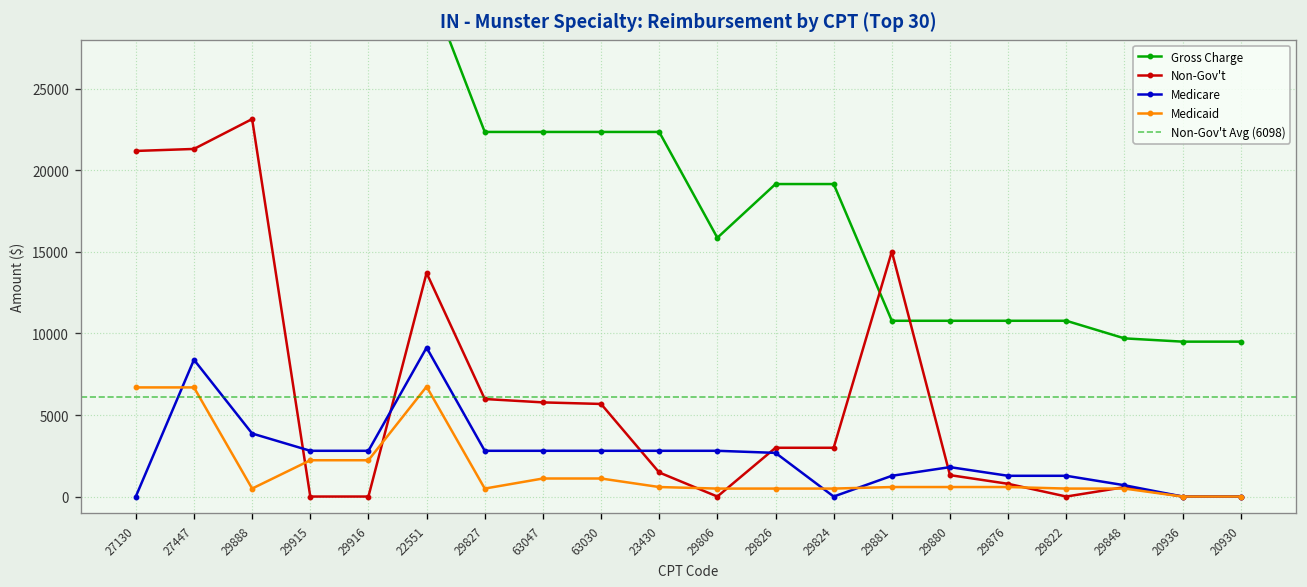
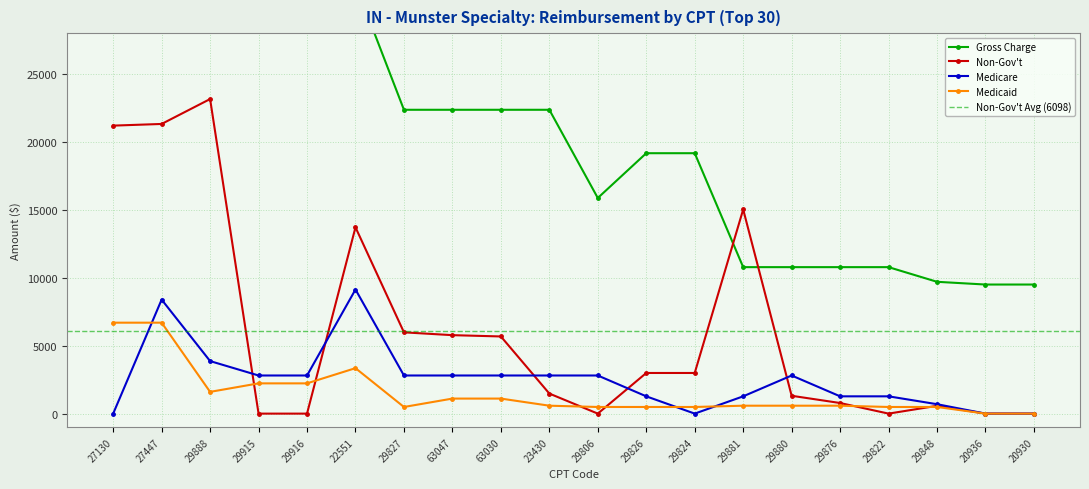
  {
    "Gross Charge": {
      "29827": 22400,
      "63047": 22400,
      "63030": 22400,
      "23430": 22400,
      "29806": 15900,
      "29826": 19200,
      "29824": 19200,
      "29881": 10800,
      "29880": 10800,
      "29876": 10800,
      "29822": 10800,
      "29848": 9700,
      "20936": 9500,
      "20930": 9500
    },
    "Non-Gov't": {
      "27130": 21200,
      "27447": 21300,
      "29888": 23200,
      "29915": 0,
      "29916": 0,
      "22551": 13700,
      "29827": 6000,
      "63047": 5800,
      "63030": 5700,
      "23430": 1500,
      "29806": 0,
      "29826": 3000,
      "29824": 3000,
      "29881": 15000,
      "29880": 1300,
      "29876": 800,
      "29822": 0
    },
    "Medicare": {
      "27130": 0,
      "27447": 8400,
      "29888": 3900,
      "29915": 2800,
      "29916": 2800,
      "22551": 9100,
      "29827": 2800,
      "63047": 2800,
      "63030": 2800,
      "23430": 2800,
      "29806": 2800,
-     "29826": 2700,
+     "29826": 1300,
      "29824": 0,
      "29881": 1300,
-     "29880": 1800,
+     "29880": 2800,
      "29876": 1300,
      "29822": 1300
    },
    "Medicaid": {
      "27130": 6700,
      "27447": 6700,
-     "29888": 500,
+     "29888": 1600,
      "29915": 2200,
      "29916": 2200,
-     "22551": 6700,
+     "22551": 3300,
      "29827": 500,
      "63047": 1100,
      "63030": 1100,
      "23430": 600,
      "29806": 500,
      "29826": 500,
      "29824": 500,
      "29881": 600,
      "29880": 600,
      "29876": 600,
      "29822": 500
    }
  }
